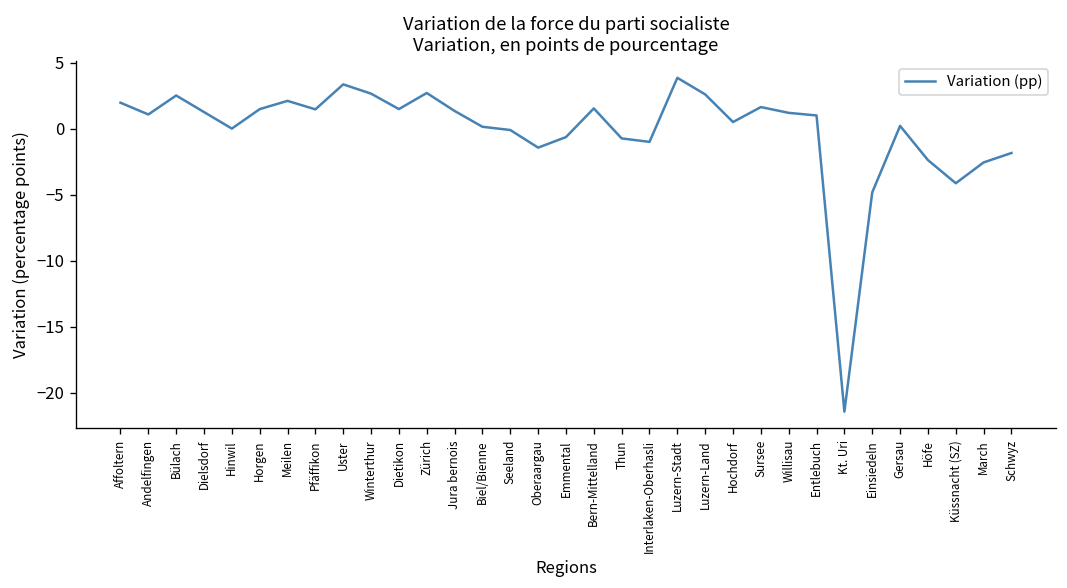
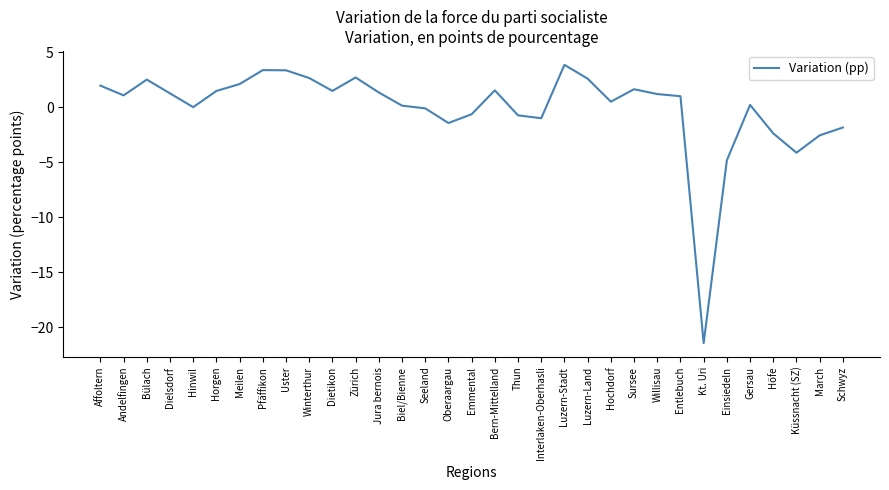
  {
    "Affoltern": 2.0,
    "Andelfingen": 1.1,
    "Bülach": 2.5,
    "Dielsdorf": 1.3,
    "Hinwil": 0.0,
    "Horgen": 1.5,
    "Meilen": 2.1,
-   "Pfäffikon": 1.5,
+   "Pfäffikon": 3.4,
    "Uster": 3.4,
    "Winterthur": 2.7,
    "Dietikon": 1.5,
    "Zürich": 2.7,
    "Jura bernois": 1.3,
    "Biel/Bienne": 0.1,
    "Seeland": -0.1,
    "Oberaargau": -1.4,
    "Emmental": -0.6,
    "Bern-Mittelland": 1.5,
    "Thun": -0.7,
    "Interlaken-Oberhasli": -1.0,
    "Luzern-Stadt": 3.9,
    "Luzern-Land": 2.6,
    "Hochdorf": 0.5,
    "Sursee": 1.6,
    "Willisau": 1.2,
    "Entlebuch": 1.0,
    "Kt. Uri": -21.4,
    "Einsiedeln": -4.8,
    "Gersau": 0.2,
    "Höfe": -2.4,
    "Küssnacht (SZ)": -4.1,
    "March": -2.6,
    "Schwyz": -1.8
  }
